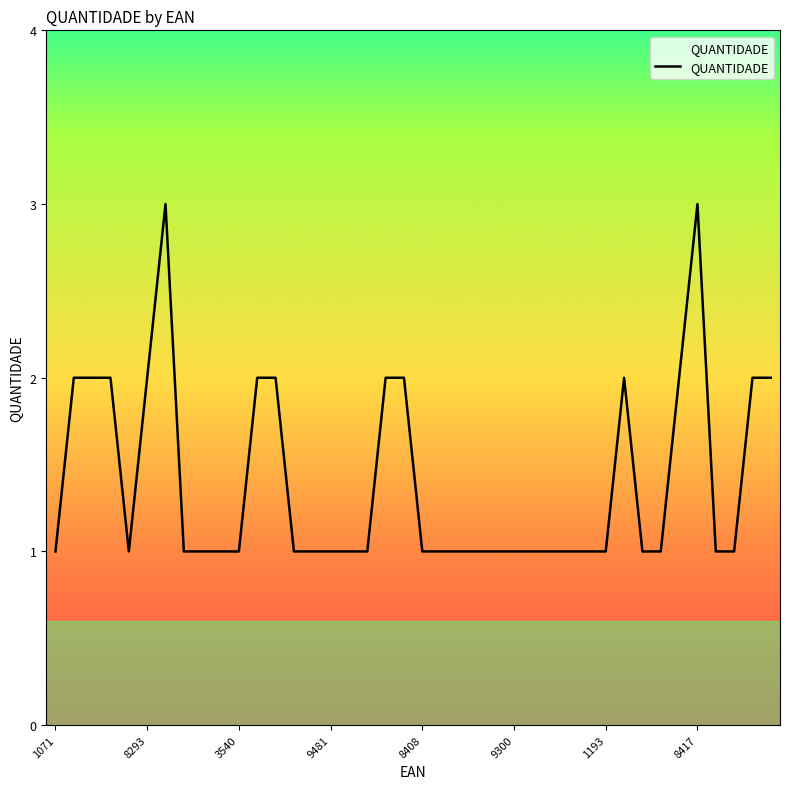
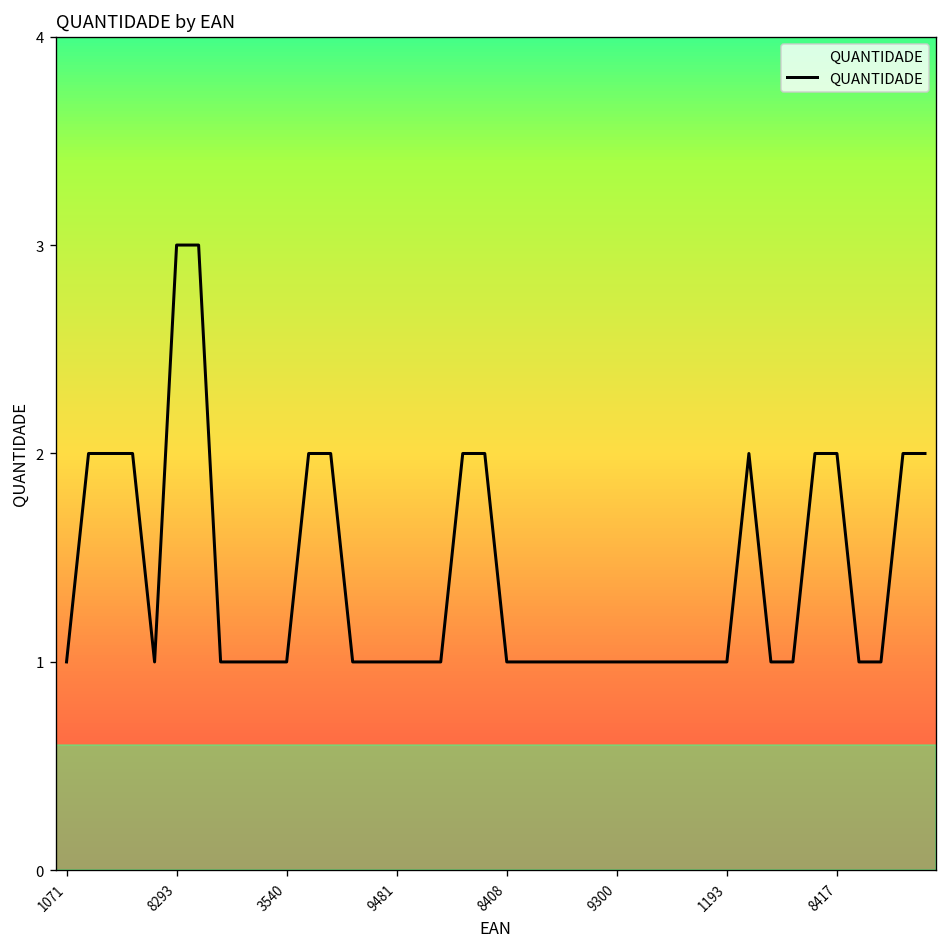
  {
    "1071": 1,
-   "8293": 2,
+   "8293": 3,
    "3540": 1,
    "9481": 1,
    "8408": 1,
    "9300": 1,
    "1193": 1,
-   "8417": 3
+   "8417": 2
  }
